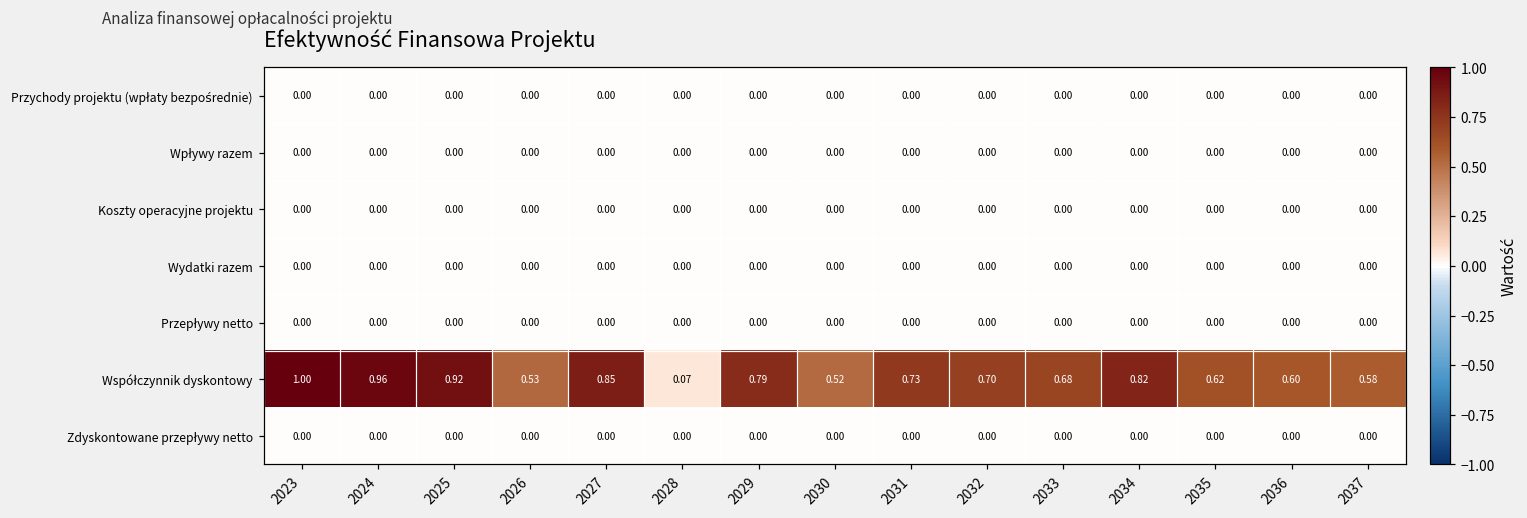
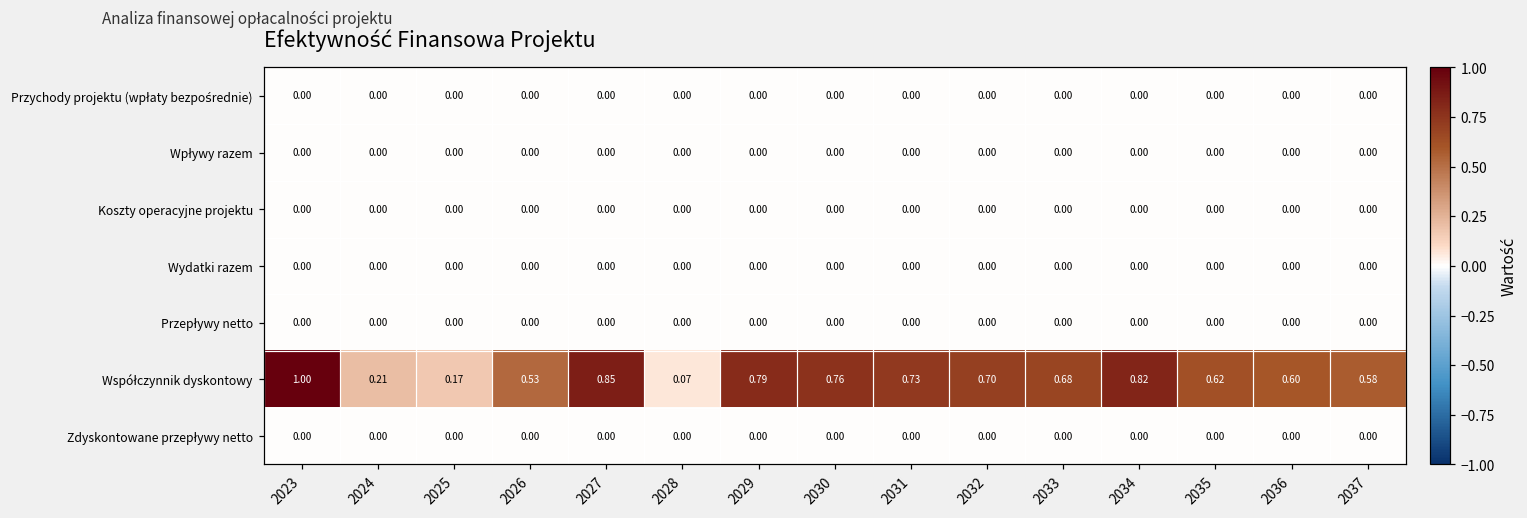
  {
    "Przychody projektu (wpłaty bezpośrednie)": {
      "2023": 0.00,
      "2024": 0.00,
      "2025": 0.00,
      "2026": 0.00,
      "2027": 0.00,
      "2028": 0.00,
      "2029": 0.00,
      "2030": 0.00,
      "2031": 0.00,
      "2032": 0.00,
      "2033": 0.00,
      "2034": 0.00,
      "2035": 0.00,
      "2036": 0.00,
      "2037": 0.00
    },
    "Wpływy razem": {
      "2023": 0.00,
      "2024": 0.00,
      "2025": 0.00,
      "2026": 0.00,
      "2027": 0.00,
      "2028": 0.00,
      "2029": 0.00,
      "2030": 0.00,
      "2031": 0.00,
      "2032": 0.00,
      "2033": 0.00,
      "2034": 0.00,
      "2035": 0.00,
      "2036": 0.00,
      "2037": 0.00
    },
    "Koszty operacyjne projektu": {
      "2023": 0.00,
      "2024": 0.00,
      "2025": 0.00,
      "2026": 0.00,
      "2027": 0.00,
      "2028": 0.00,
      "2029": 0.00,
      "2030": 0.00,
      "2031": 0.00,
      "2032": 0.00,
      "2033": 0.00,
      "2034": 0.00,
      "2035": 0.00,
      "2036": 0.00,
      "2037": 0.00
    },
    "Wydatki razem": {
      "2023": 0.00,
      "2024": 0.00,
      "2025": 0.00,
      "2026": 0.00,
      "2027": 0.00,
      "2028": 0.00,
      "2029": 0.00,
      "2030": 0.00,
      "2031": 0.00,
      "2032": 0.00,
      "2033": 0.00,
      "2034": 0.00,
      "2035": 0.00,
      "2036": 0.00,
      "2037": 0.00
    },
    "Przepływy netto": {
      "2023": 0.00,
      "2024": 0.00,
      "2025": 0.00,
      "2026": 0.00,
      "2027": 0.00,
      "2028": 0.00,
      "2029": 0.00,
      "2030": 0.00,
      "2031": 0.00,
      "2032": 0.00,
      "2033": 0.00,
      "2034": 0.00,
      "2035": 0.00,
      "2036": 0.00,
      "2037": 0.00
    },
    "Współczynnik dyskontowy": {
      "2023": 1.00,
-     "2024": 0.96,
-     "2025": 0.92,
+     "2024": 0.21,
+     "2025": 0.17,
      "2026": 0.53,
      "2027": 0.85,
      "2028": 0.07,
      "2029": 0.79,
-     "2030": 0.52,
+     "2030": 0.76,
      "2031": 0.73,
      "2032": 0.70,
      "2033": 0.68,
      "2034": 0.82,
      "2035": 0.62,
      "2036": 0.60,
      "2037": 0.58
    },
    "Zdyskontowane przepływy netto": {
      "2023": 0.00,
      "2024": 0.00,
      "2025": 0.00,
      "2026": 0.00,
      "2027": 0.00,
      "2028": 0.00,
      "2029": 0.00,
      "2030": 0.00,
      "2031": 0.00,
      "2032": 0.00,
      "2033": 0.00,
      "2034": 0.00,
      "2035": 0.00,
      "2036": 0.00,
      "2037": 0.00
    }
  }
